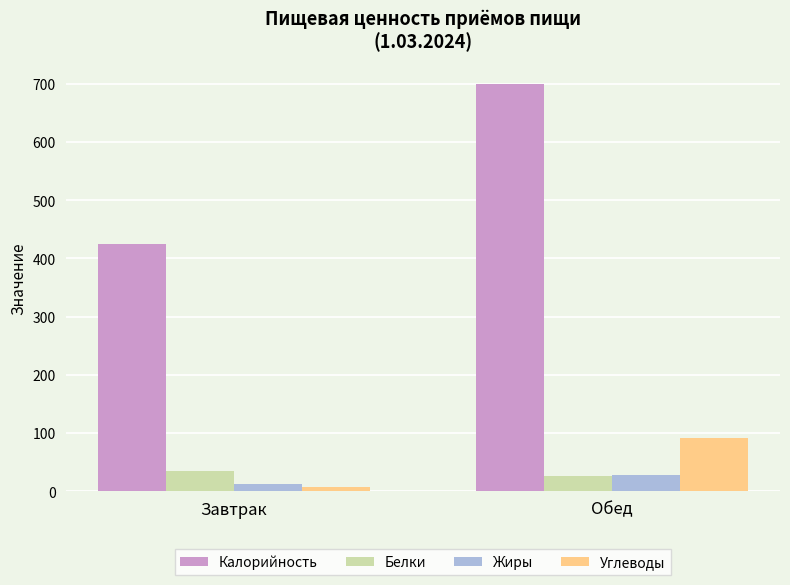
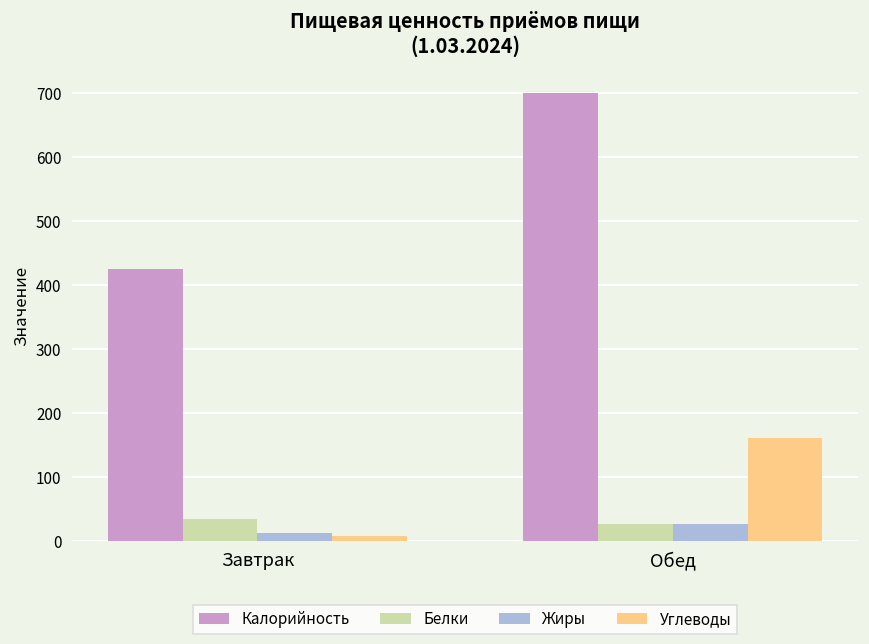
  {
    "Белки": {
      "Завтрак": 30,
      "Обед": 30
    },
    "Углеводы": {
      "Завтрак": 10,
-     "Обед": 90
+     "Обед": 160
    }
  }
